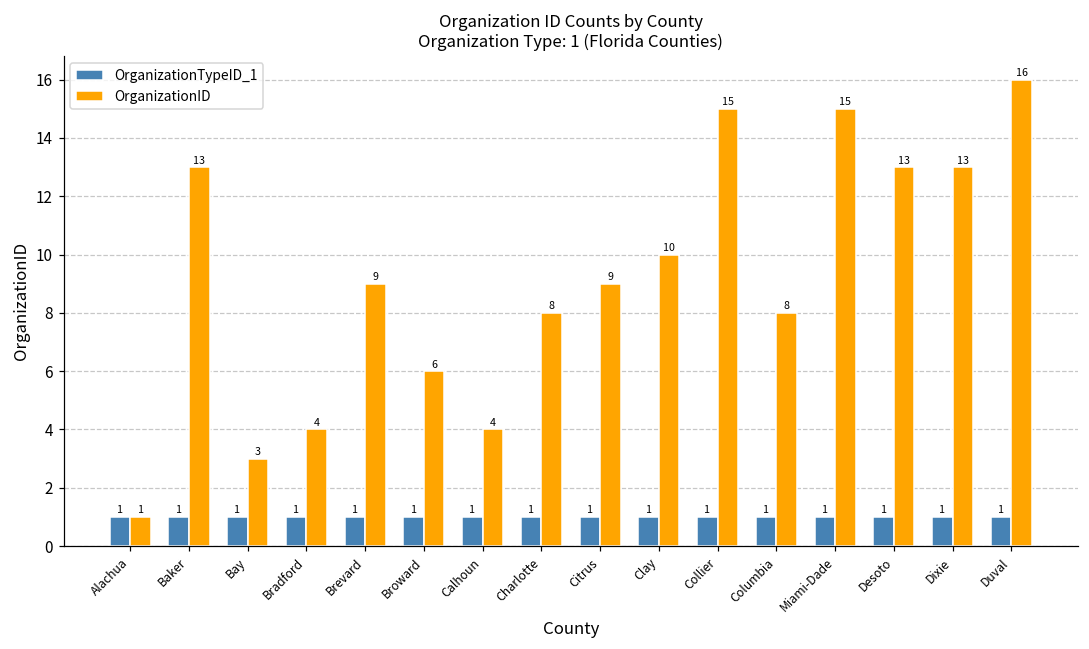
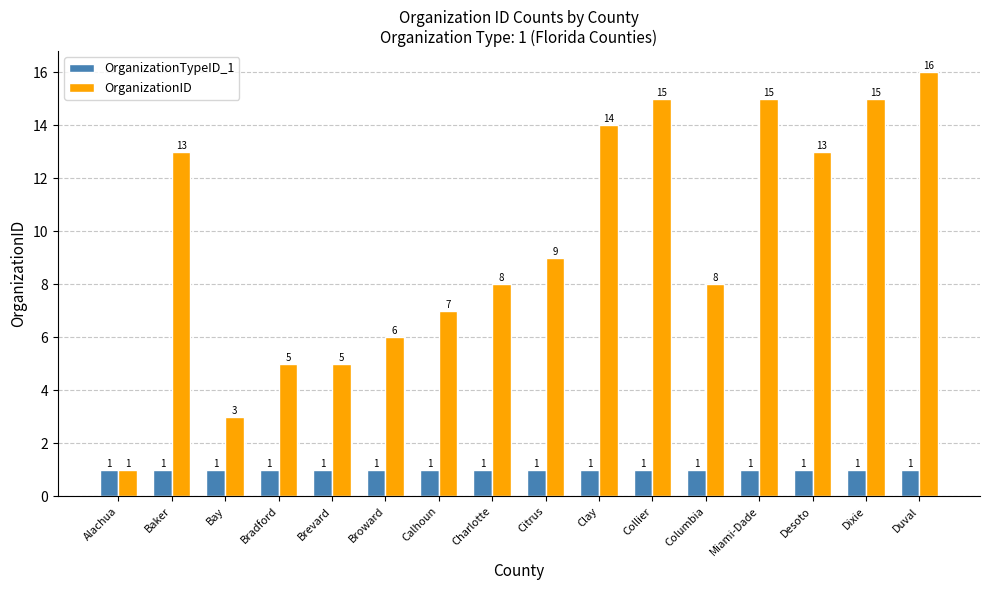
  {
    "OrganizationTypeID_1": {
      "Alachua": 1,
      "Baker": 1,
      "Bay": 1,
      "Bradford": 1,
      "Brevard": 1,
      "Broward": 1,
      "Calhoun": 1,
      "Charlotte": 1,
      "Citrus": 1,
      "Clay": 1,
      "Collier": 1,
      "Columbia": 1,
      "Miami-Dade": 1,
      "Desoto": 1,
      "Dixie": 1,
      "Duval": 1
    },
    "OrganizationID": {
      "Alachua": 1,
      "Baker": 13,
      "Bay": 3,
-     "Bradford": 4,
-     "Brevard": 9,
+     "Bradford": 5,
+     "Brevard": 5,
      "Broward": 6,
-     "Calhoun": 4,
+     "Calhoun": 7,
      "Charlotte": 8,
      "Citrus": 9,
-     "Clay": 10,
+     "Clay": 14,
      "Collier": 15,
      "Columbia": 8,
      "Miami-Dade": 15,
      "Desoto": 13,
-     "Dixie": 13,
+     "Dixie": 15,
      "Duval": 16
    }
  }
